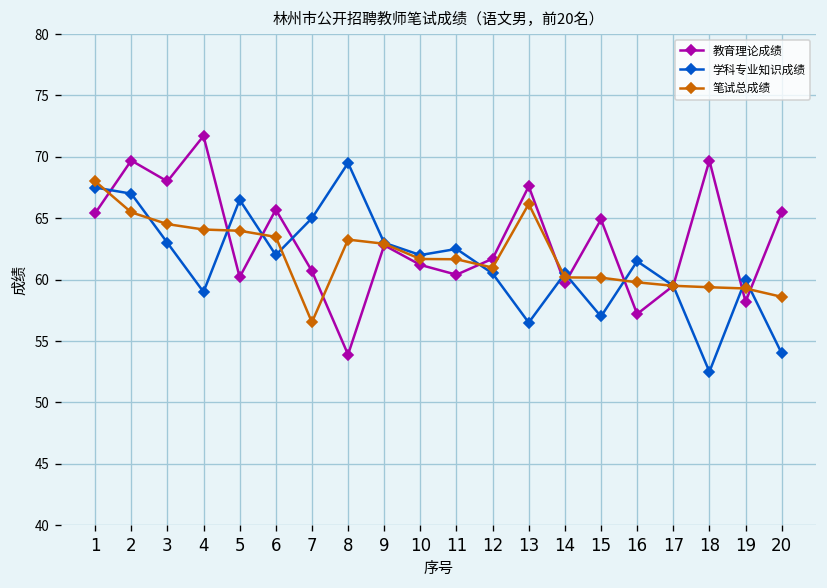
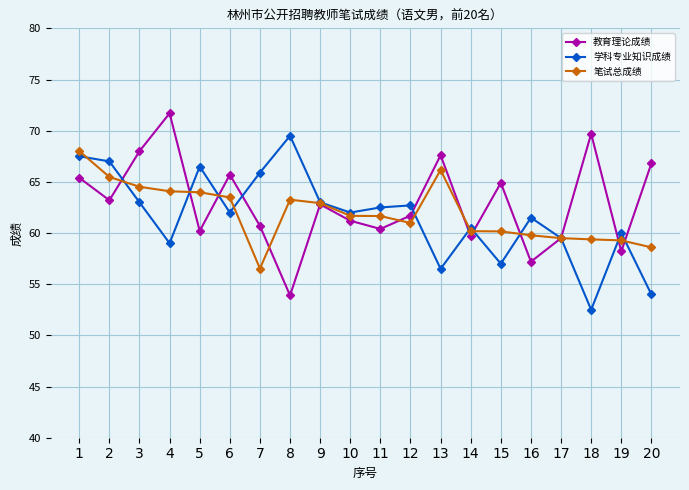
  {
    "教育理论成绩": {
      "1": 65.4,
-     "2": 69.7,
+     "2": 63.2,
      "3": 68.0,
      "4": 71.7,
      "5": 60.2,
      "6": 65.7,
      "7": 60.7,
      "8": 53.9,
      "10": 61.2,
      "11": 60.4,
      "12": 61.7,
      "13": 67.6,
      "14": 59.7,
      "15": 64.9,
      "16": 57.2,
      "18": 69.7,
      "19": 58.2,
-     "20": 65.5
+     "20": 66.8
    },
    "学科专业知识成绩": {
      "1": 67.5,
      "2": 67.0,
      "3": 63.0,
      "4": 59.0,
      "5": 66.5,
      "6": 62.0,
-     "7": 65.0,
+     "7": 65.9,
      "8": 69.5,
      "10": 62.0,
      "11": 62.5,
-     "12": 60.5,
+     "12": 62.7,
      "13": 56.5,
      "14": 60.5,
      "15": 57.0,
      "16": 61.5,
      "18": 52.5,
      "19": 60.0,
      "20": 54.0
    },
    "笔试总成绩": {
      "1": 68.0,
      "2": 65.5,
      "3": 64.5,
      "4": 64.1,
      "5": 64.0,
      "6": 63.5,
      "7": 56.5,
      "8": 63.3,
      "10": 61.7,
      "11": 61.7,
      "12": 61.0,
      "13": 66.2,
      "14": 60.2,
      "15": 60.2,
      "16": 59.8,
      "18": 59.4,
      "19": 59.3,
      "20": 58.6
    }
  }
